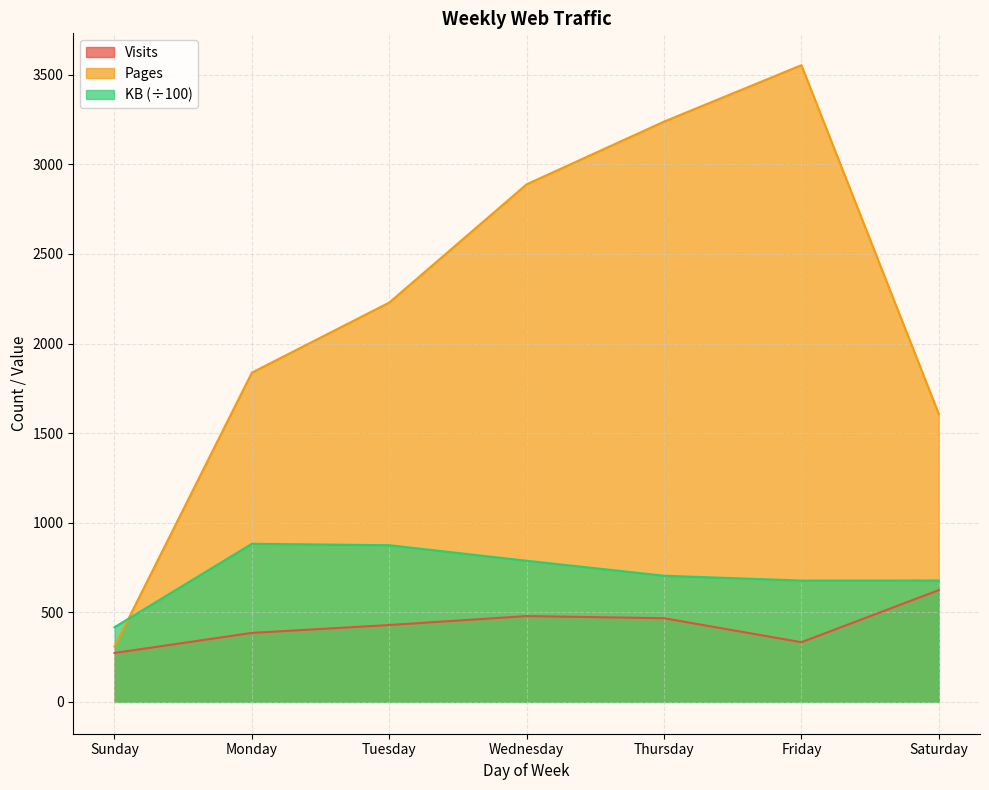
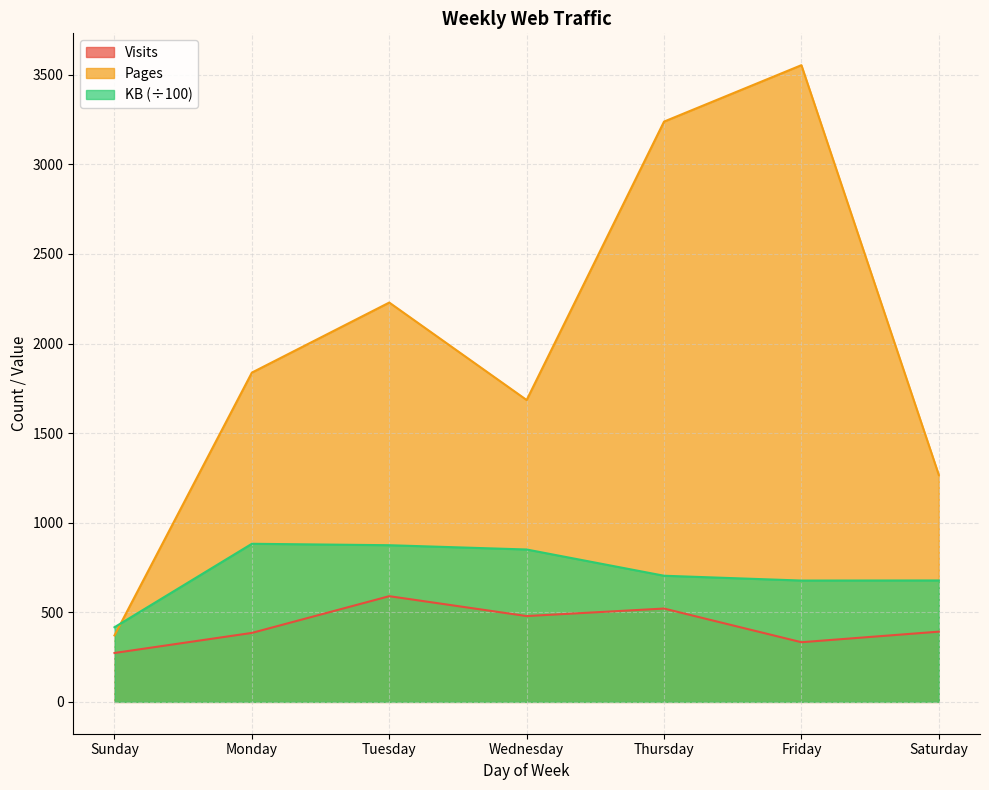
  {
    "Visits": {
      "Sunday": 270,
      "Monday": 390,
-     "Tuesday": 430,
+     "Tuesday": 590,
      "Wednesday": 480,
-     "Thursday": 470,
+     "Thursday": 520,
      "Friday": 330,
-     "Saturday": 620
+     "Saturday": 390
    },
    "Pages": {
-     "Sunday": 310,
+     "Sunday": 370,
      "Monday": 1840,
      "Tuesday": 2230,
-     "Wednesday": 2890,
+     "Wednesday": 1690,
      "Thursday": 3240,
      "Friday": 3550,
-     "Saturday": 1610
+     "Saturday": 1270
    },
    "KB (÷100)": {
      "Sunday": 420,
      "Monday": 880,
      "Tuesday": 870,
-     "Wednesday": 790,
+     "Wednesday": 850,
      "Thursday": 700,
      "Friday": 680,
      "Saturday": 680
    }
  }
